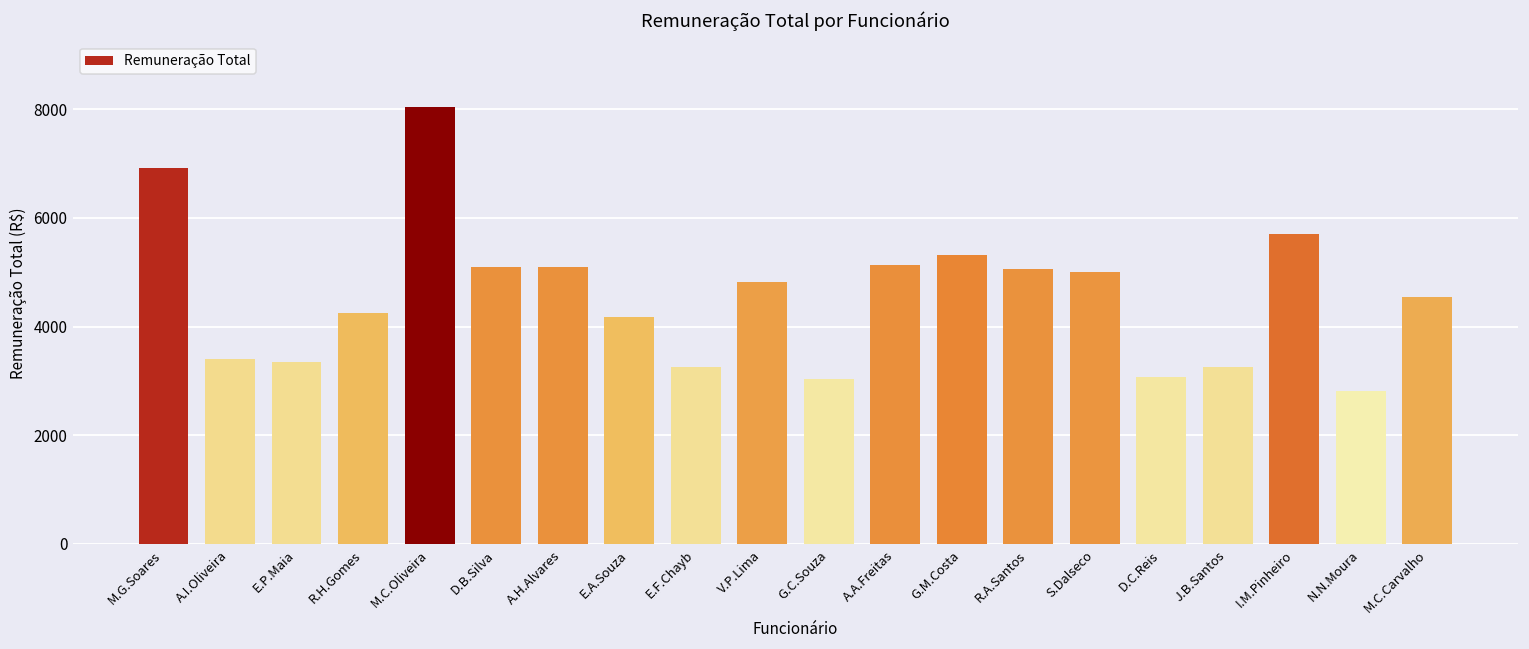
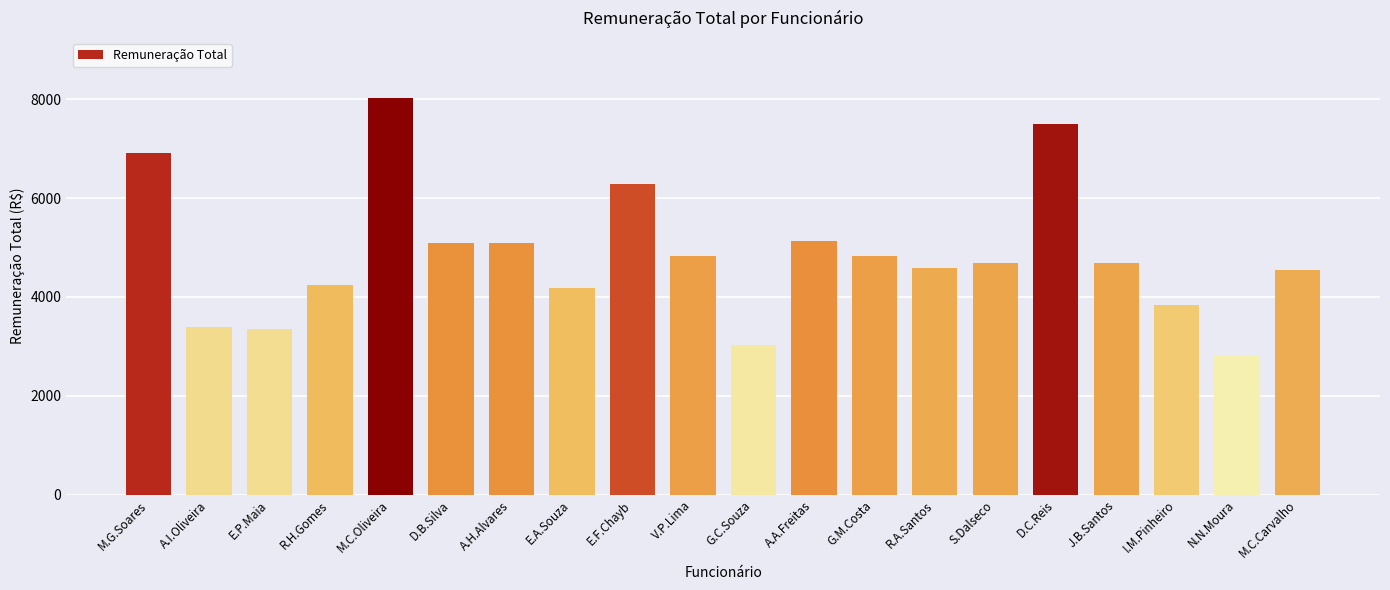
  {
    "M.G.Soares": 6900,
    "A.I.Oliveira": 3400,
    "E.P.Maia": 3300,
    "R.H.Gomes": 4200,
    "M.C.Oliveira": 8000,
    "D.B.Silva": 5100,
    "A.H.Alvares": 5100,
    "E.A.Souza": 4200,
-   "E.F.Chayb": 3300,
+   "E.F.Chayb": 6300,
    "V.P.Lima": 4800,
    "G.C.Souza": 3000,
    "A.A.Freitas": 5100,
-   "G.M.Costa": 5300,
-   "R.A.Santos": 5100,
-   "S.Dalseco": 5000,
-   "D.C.Reis": 3100,
-   "J.B.Santos": 3300,
-   "I.M.Pinheiro": 5700,
+   "G.M.Costa": 4800,
+   "R.A.Santos": 4600,
+   "S.Dalseco": 4700,
+   "D.C.Reis": 7500,
+   "J.B.Santos": 4700,
+   "I.M.Pinheiro": 3800,
    "N.N.Moura": 2800,
    "M.C.Carvalho": 4500
  }
